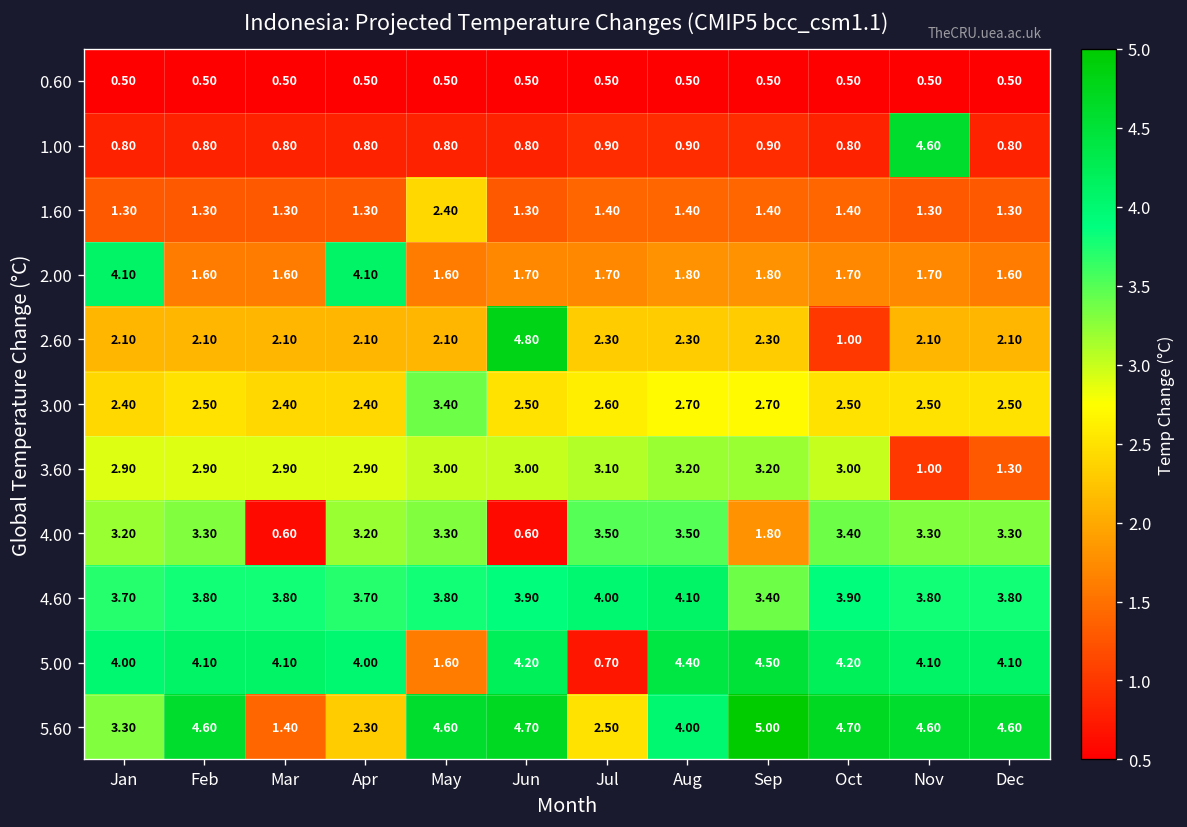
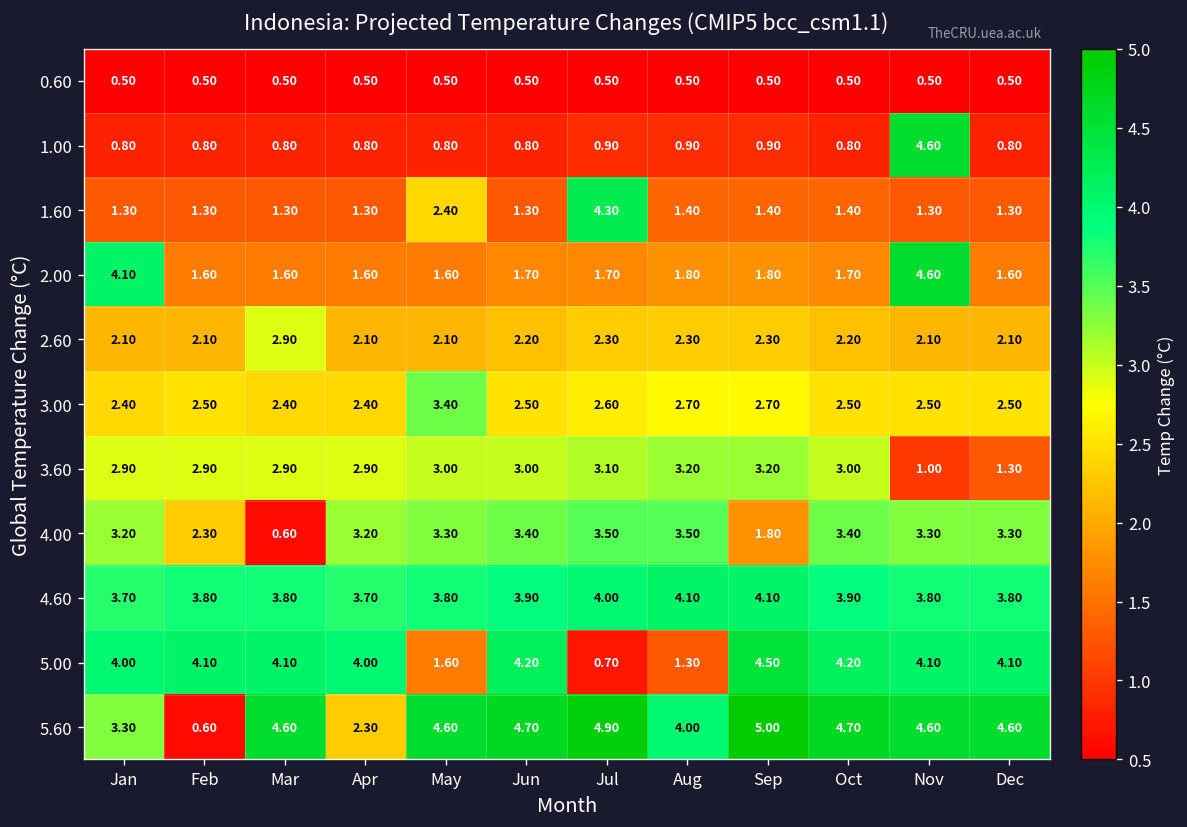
  {
    "0.60": {
      "Jan": 0.50,
      "Feb": 0.50,
      "Mar": 0.50,
      "Apr": 0.50,
      "May": 0.50,
      "Jun": 0.50,
      "Jul": 0.50,
      "Aug": 0.50,
      "Sep": 0.50,
      "Oct": 0.50,
      "Nov": 0.50,
      "Dec": 0.50
    },
    "1.00": {
      "Jan": 0.80,
      "Feb": 0.80,
      "Mar": 0.80,
      "Apr": 0.80,
      "May": 0.80,
      "Jun": 0.80,
      "Jul": 0.90,
      "Aug": 0.90,
      "Sep": 0.90,
      "Oct": 0.80,
      "Nov": 4.60,
      "Dec": 0.80
    },
    "1.60": {
      "Jan": 1.30,
      "Feb": 1.30,
      "Mar": 1.30,
      "Apr": 1.30,
      "May": 2.40,
      "Jun": 1.30,
-     "Jul": 1.40,
+     "Jul": 4.30,
      "Aug": 1.40,
      "Sep": 1.40,
      "Oct": 1.40,
      "Nov": 1.30,
      "Dec": 1.30
    },
    "2.00": {
      "Jan": 4.10,
      "Feb": 1.60,
      "Mar": 1.60,
-     "Apr": 4.10,
+     "Apr": 1.60,
      "May": 1.60,
      "Jun": 1.70,
      "Jul": 1.70,
      "Aug": 1.80,
      "Sep": 1.80,
      "Oct": 1.70,
-     "Nov": 1.70,
+     "Nov": 4.60,
      "Dec": 1.60
    },
    "2.60": {
      "Jan": 2.10,
      "Feb": 2.10,
-     "Mar": 2.10,
+     "Mar": 2.90,
      "Apr": 2.10,
      "May": 2.10,
-     "Jun": 4.80,
+     "Jun": 2.20,
      "Jul": 2.30,
      "Aug": 2.30,
      "Sep": 2.30,
-     "Oct": 1.00,
+     "Oct": 2.20,
      "Nov": 2.10,
      "Dec": 2.10
    },
    "3.00": {
      "Jan": 2.40,
      "Feb": 2.50,
      "Mar": 2.40,
      "Apr": 2.40,
      "May": 3.40,
      "Jun": 2.50,
      "Jul": 2.60,
      "Aug": 2.70,
      "Sep": 2.70,
      "Oct": 2.50,
      "Nov": 2.50,
      "Dec": 2.50
    },
    "3.60": {
      "Jan": 2.90,
      "Feb": 2.90,
      "Mar": 2.90,
      "Apr": 2.90,
      "May": 3.00,
      "Jun": 3.00,
      "Jul": 3.10,
      "Aug": 3.20,
      "Sep": 3.20,
      "Oct": 3.00,
      "Nov": 1.00,
      "Dec": 1.30
    },
    "4.00": {
      "Jan": 3.20,
-     "Feb": 3.30,
+     "Feb": 2.30,
      "Mar": 0.60,
      "Apr": 3.20,
      "May": 3.30,
-     "Jun": 0.60,
+     "Jun": 3.40,
      "Jul": 3.50,
      "Aug": 3.50,
      "Sep": 1.80,
      "Oct": 3.40,
      "Nov": 3.30,
      "Dec": 3.30
    },
    "4.60": {
      "Jan": 3.70,
      "Feb": 3.80,
      "Mar": 3.80,
      "Apr": 3.70,
      "May": 3.80,
      "Jun": 3.90,
      "Jul": 4.00,
      "Aug": 4.10,
-     "Sep": 3.40,
+     "Sep": 4.10,
      "Oct": 3.90,
      "Nov": 3.80,
      "Dec": 3.80
    },
    "5.00": {
      "Jan": 4.00,
      "Feb": 4.10,
      "Mar": 4.10,
      "Apr": 4.00,
      "May": 1.60,
      "Jun": 4.20,
      "Jul": 0.70,
-     "Aug": 4.40,
+     "Aug": 1.30,
      "Sep": 4.50,
      "Oct": 4.20,
      "Nov": 4.10,
      "Dec": 4.10
    },
    "5.60": {
      "Jan": 3.30,
-     "Feb": 4.60,
-     "Mar": 1.40,
+     "Feb": 0.60,
+     "Mar": 4.60,
      "Apr": 2.30,
      "May": 4.60,
      "Jun": 4.70,
-     "Jul": 2.50,
+     "Jul": 4.90,
      "Aug": 4.00,
      "Sep": 5.00,
      "Oct": 4.70,
      "Nov": 4.60,
      "Dec": 4.60
    }
  }
